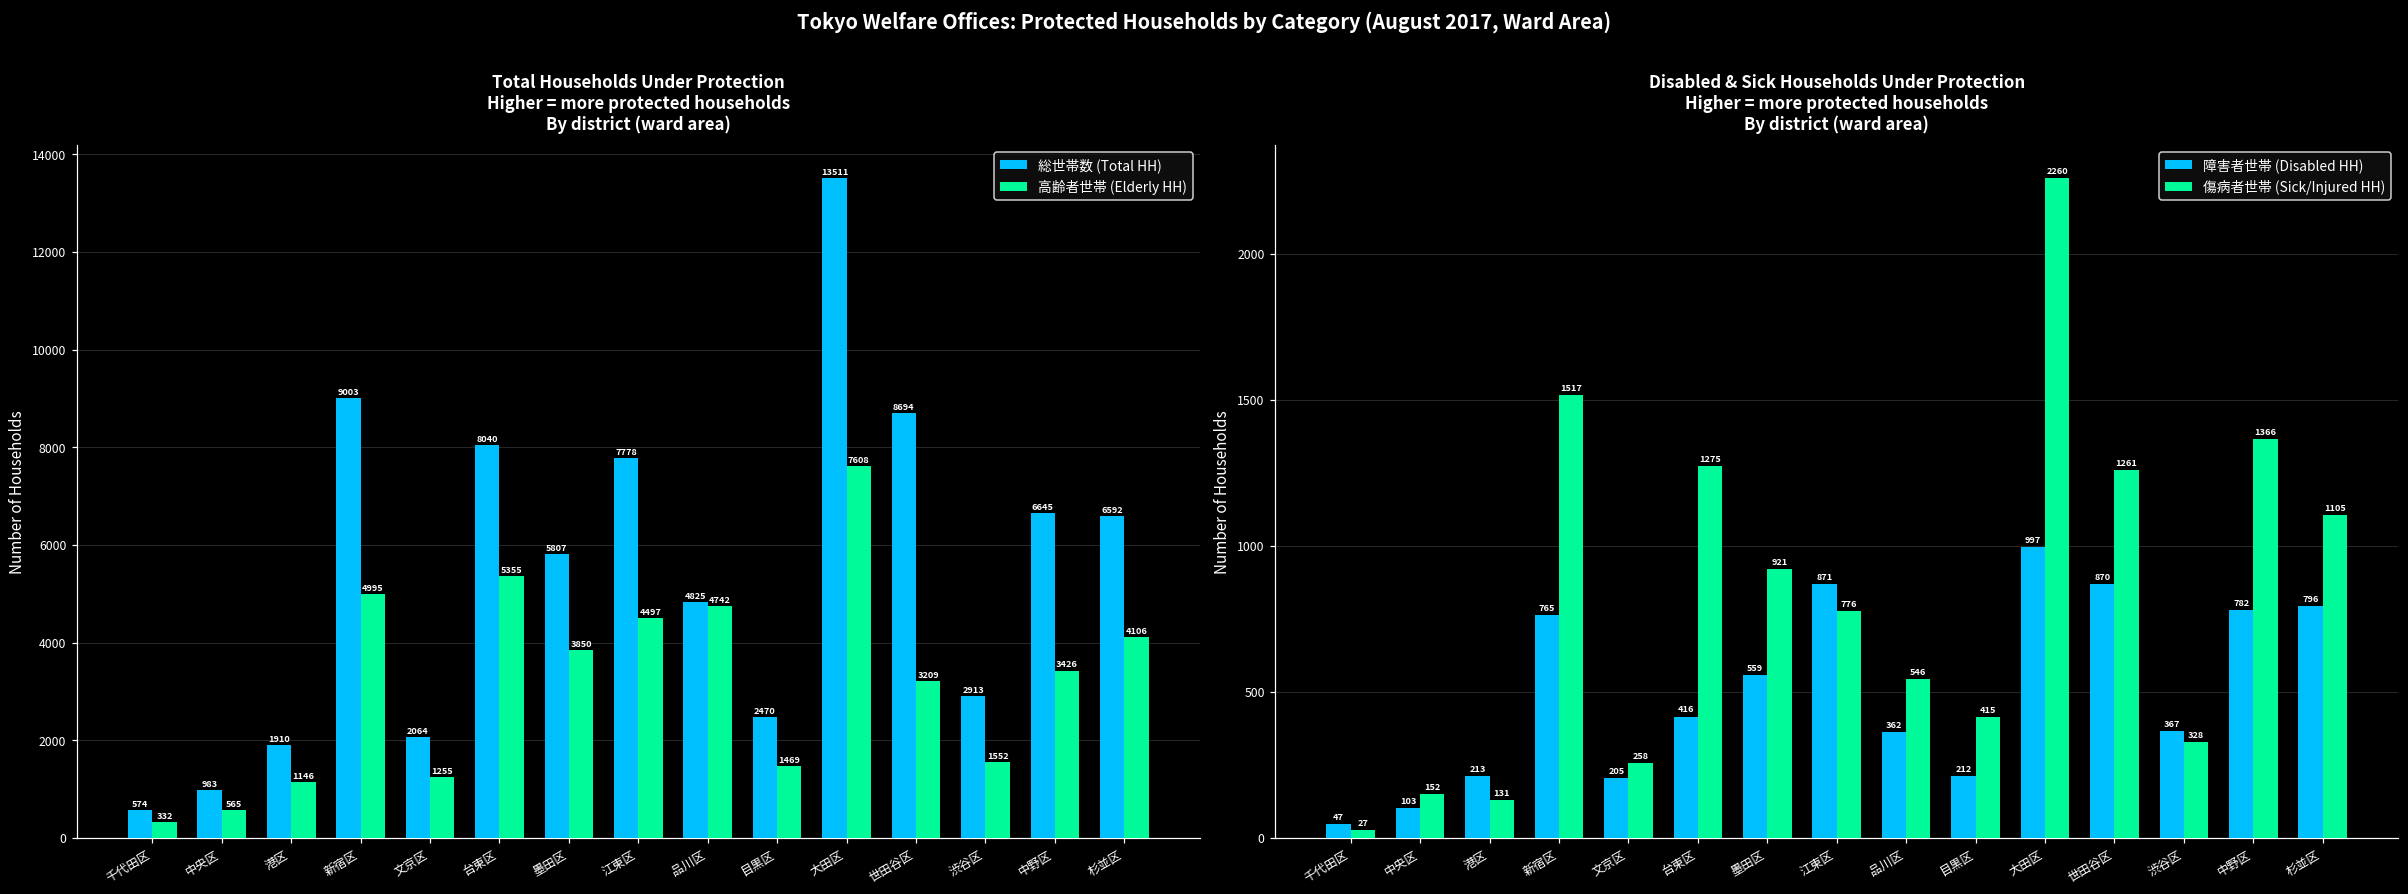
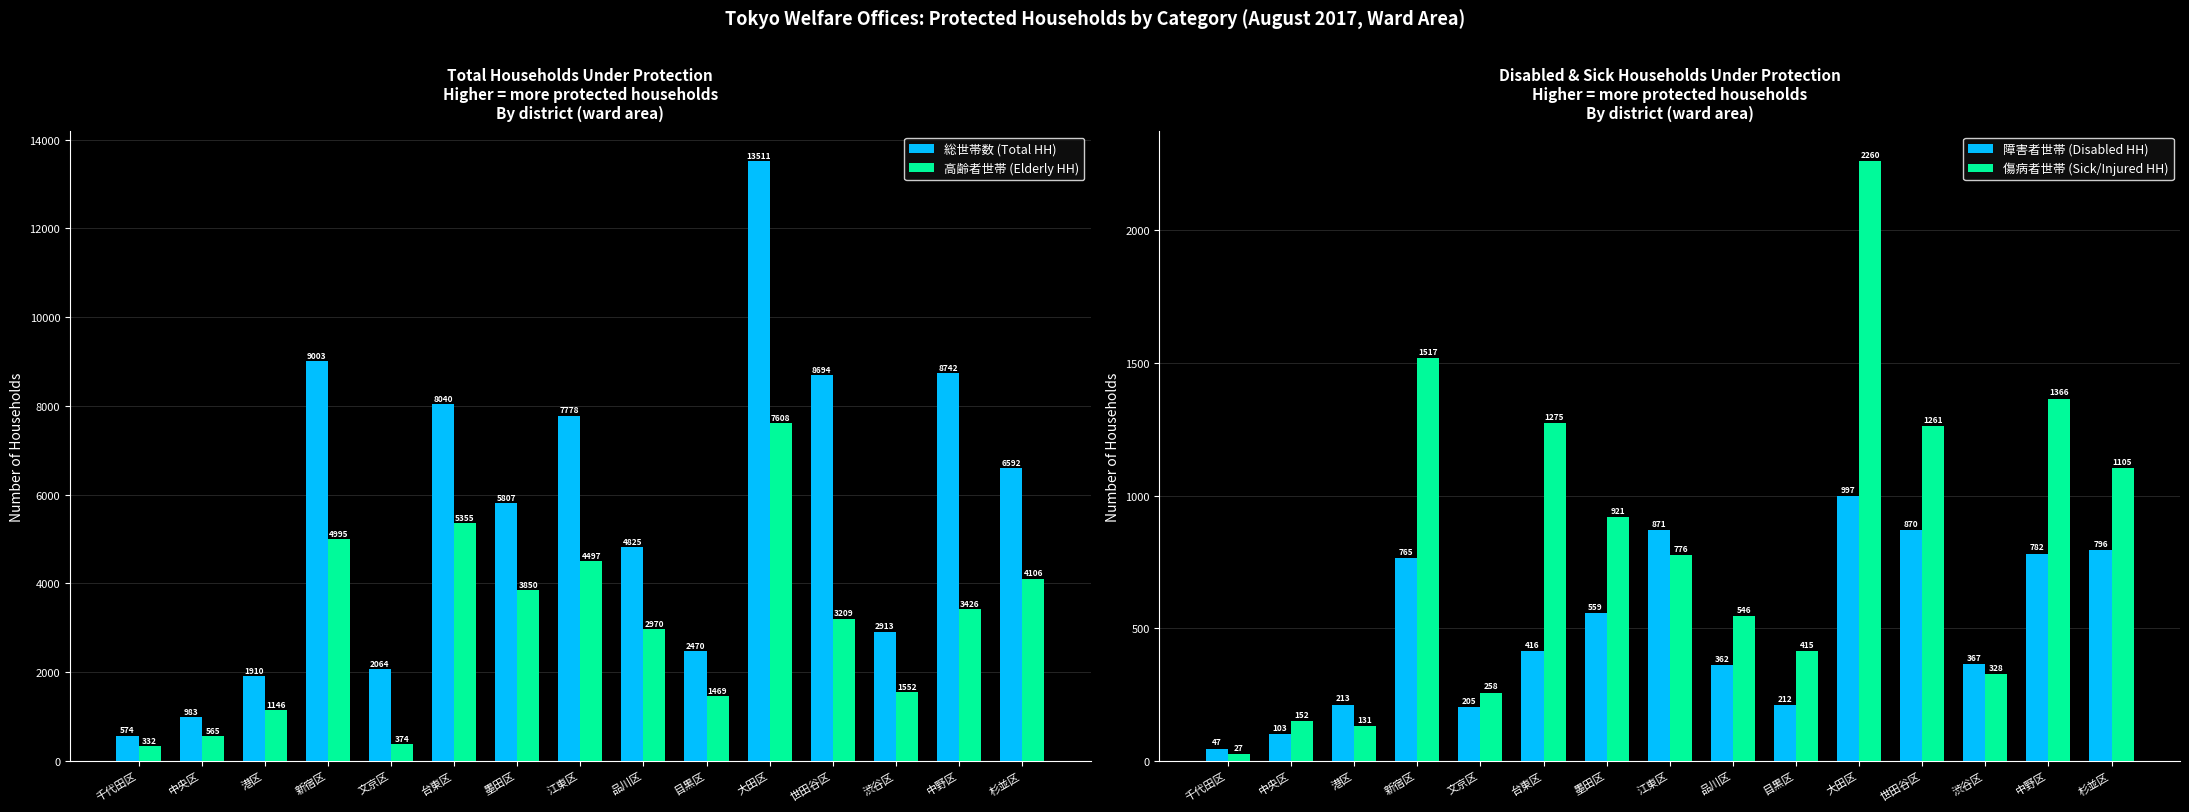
  {
    "Total Households Under Protection Higher = more protected households By district (ward area)": {
      "総世帯数 (Total HH)": {
        "千代田区": 574,
        "中央区": 983,
        "港区": 1910,
        "新宿区": 9003,
        "文京区": 2064,
        "台東区": 8040,
        "墨田区": 5807,
        "江東区": 7778,
        "品川区": 4825,
        "目黒区": 2470,
        "大田区": 13511,
        "世田谷区": 8694,
        "渋谷区": 2913,
-       "中野区": 6645,
+       "中野区": 8742,
        "杉並区": 6592
      },
      "高齢者世帯 (Elderly HH)": {
        "千代田区": 332,
        "中央区": 565,
        "港区": 1146,
        "新宿区": 4995,
-       "文京区": 1255,
+       "文京区": 374,
        "台東区": 5355,
        "墨田区": 3850,
        "江東区": 4497,
-       "品川区": 4742,
+       "品川区": 2970,
        "目黒区": 1469,
        "大田区": 7608,
        "世田谷区": 3209,
        "渋谷区": 1552,
        "中野区": 3426,
        "杉並区": 4106
      }
    },
    "Disabled & Sick Households Under Protection Higher = more protected households By district (ward area)": {
      "障害者世帯 (Disabled HH)": {
        "千代田区": 47,
        "中央区": 103,
        "港区": 213,
        "新宿区": 765,
        "文京区": 205,
        "台東区": 416,
        "墨田区": 559,
        "江東区": 871,
        "品川区": 362,
        "目黒区": 212,
        "大田区": 997,
        "世田谷区": 870,
        "渋谷区": 367,
        "中野区": 782,
        "杉並区": 796
      },
      "傷病者世帯 (Sick/Injured HH)": {
        "千代田区": 27,
        "中央区": 152,
        "港区": 131,
        "新宿区": 1517,
        "文京区": 258,
        "台東区": 1275,
        "墨田区": 921,
        "江東区": 776,
        "品川区": 546,
        "目黒区": 415,
        "大田区": 2260,
        "世田谷区": 1261,
        "渋谷区": 328,
        "中野区": 1366,
        "杉並区": 1105
      }
    }
  }
